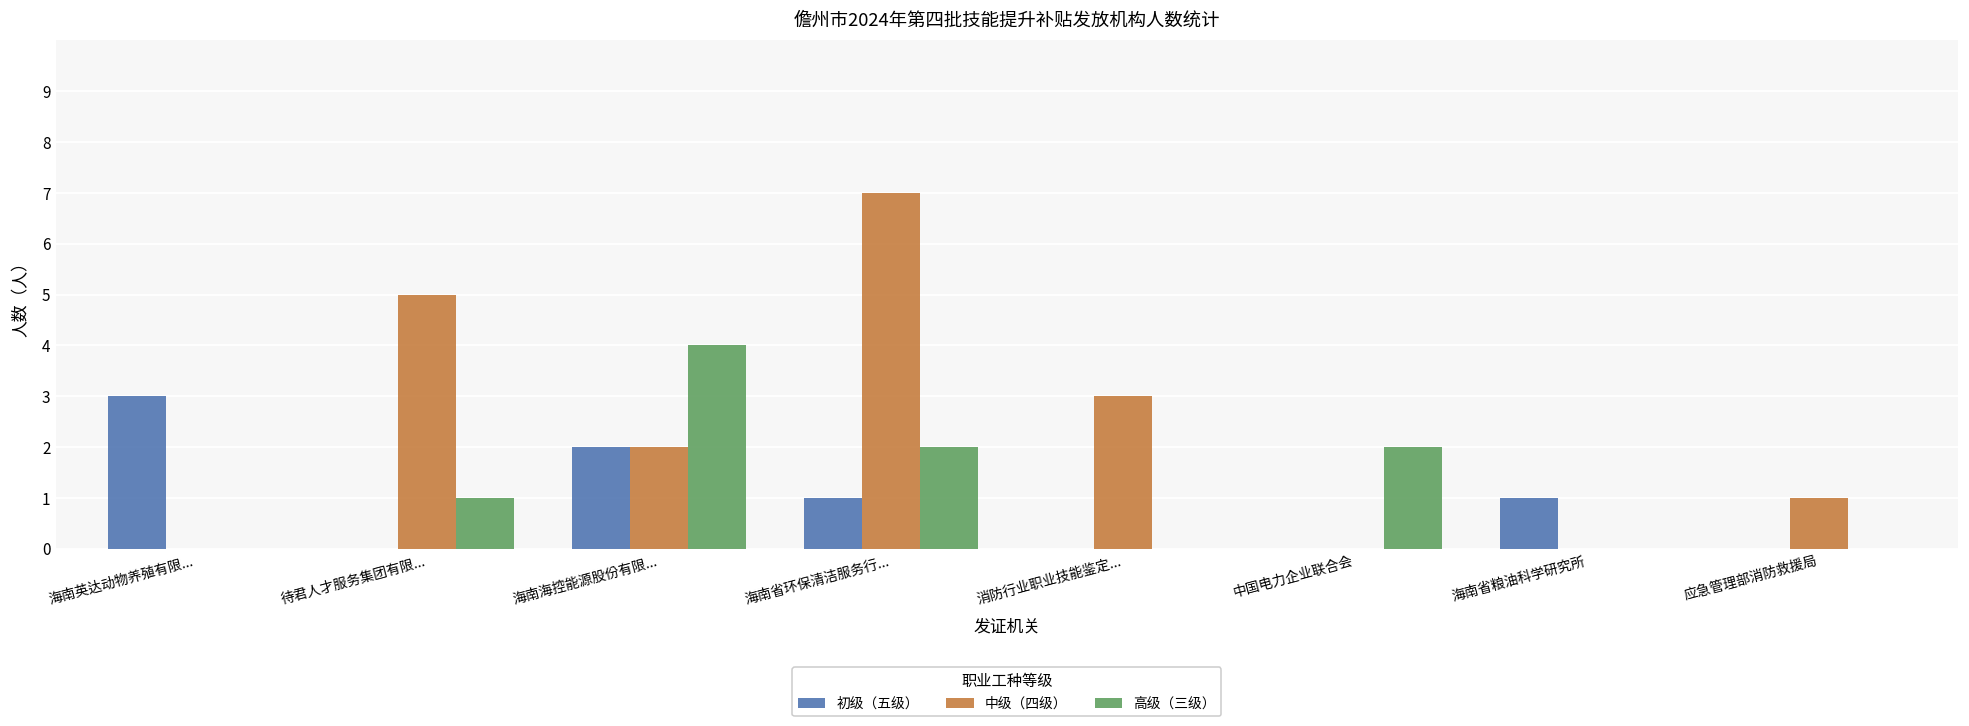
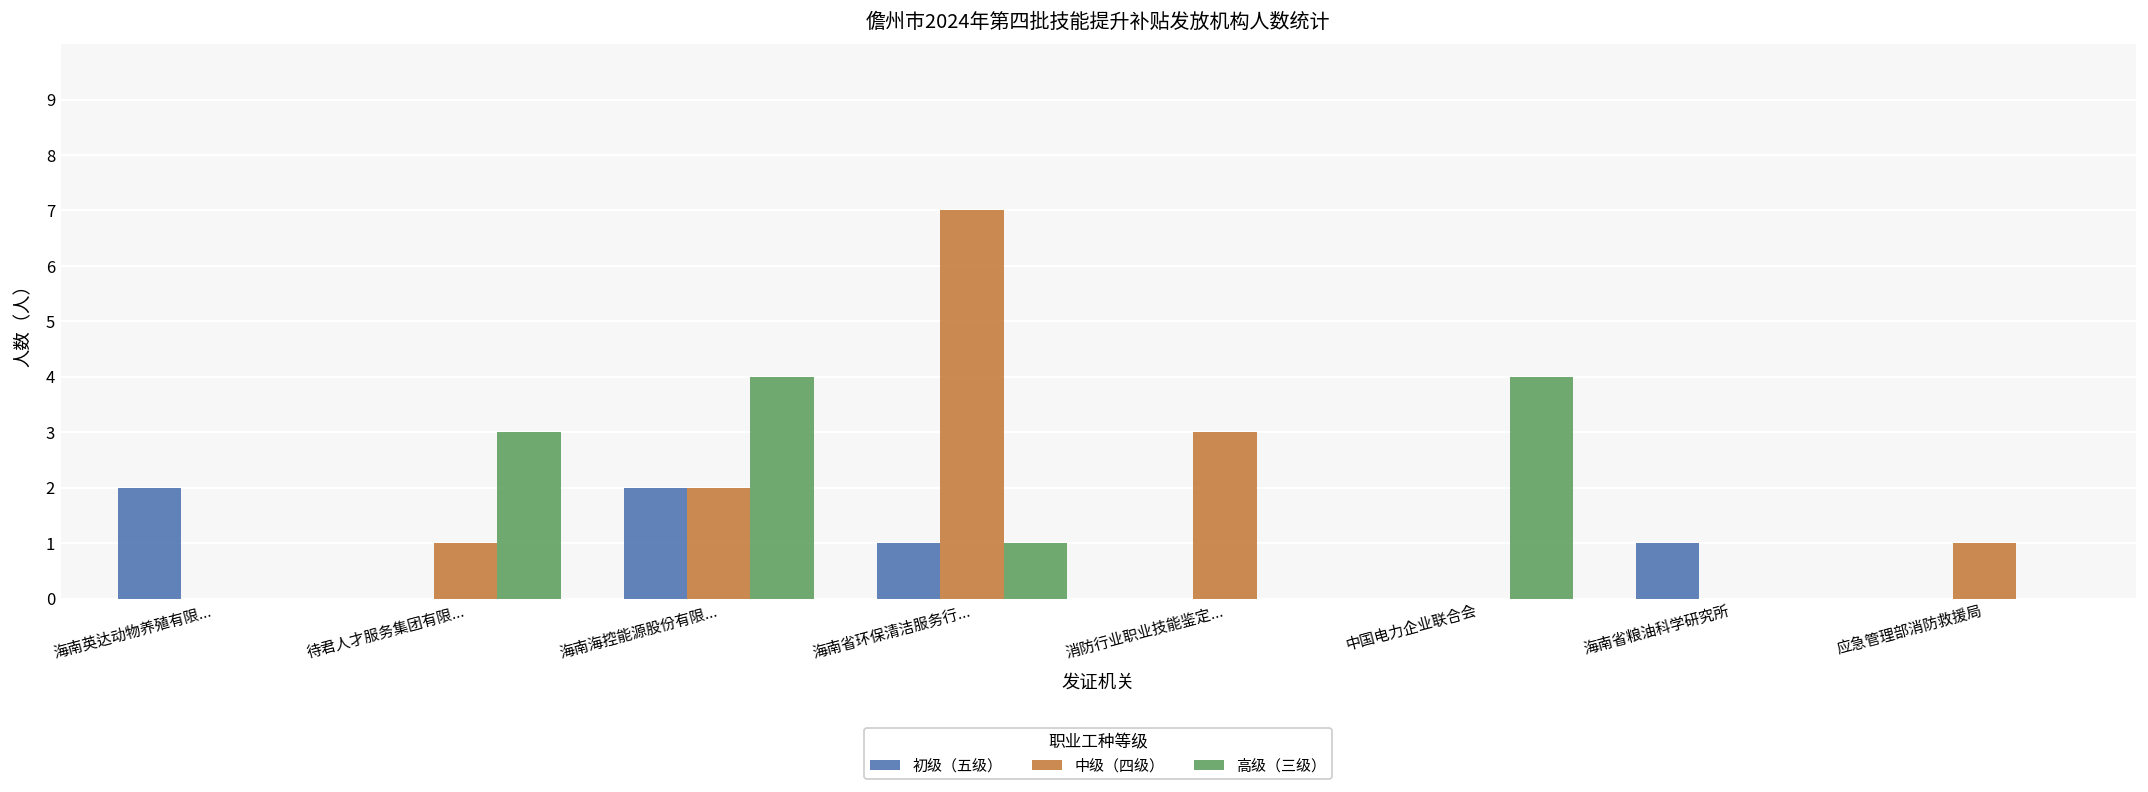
  {
    "初级（五级）": {
-     "海南英达动物养殖有限...": 3,
+     "海南英达动物养殖有限...": 2,
      "待君人才服务集团有限...": 0,
      "海南海控能源股份有限...": 2,
      "海南省环保清洁服务行...": 1,
      "消防行业职业技能鉴定...": 0,
      "中国电力企业联合会": 0,
      "海南省粮油科学研究所": 1,
      "应急管理部消防救援局": 0
    },
    "中级（四级）": {
      "海南英达动物养殖有限...": 0,
-     "待君人才服务集团有限...": 5,
+     "待君人才服务集团有限...": 1,
      "海南海控能源股份有限...": 2,
      "海南省环保清洁服务行...": 7,
      "消防行业职业技能鉴定...": 3,
      "中国电力企业联合会": 0,
      "海南省粮油科学研究所": 0,
      "应急管理部消防救援局": 1
    },
    "高级（三级）": {
      "海南英达动物养殖有限...": 0,
-     "待君人才服务集团有限...": 1,
+     "待君人才服务集团有限...": 3,
      "海南海控能源股份有限...": 4,
-     "海南省环保清洁服务行...": 2,
+     "海南省环保清洁服务行...": 1,
      "消防行业职业技能鉴定...": 0,
-     "中国电力企业联合会": 2,
+     "中国电力企业联合会": 4,
      "海南省粮油科学研究所": 0,
      "应急管理部消防救援局": 0
    }
  }
